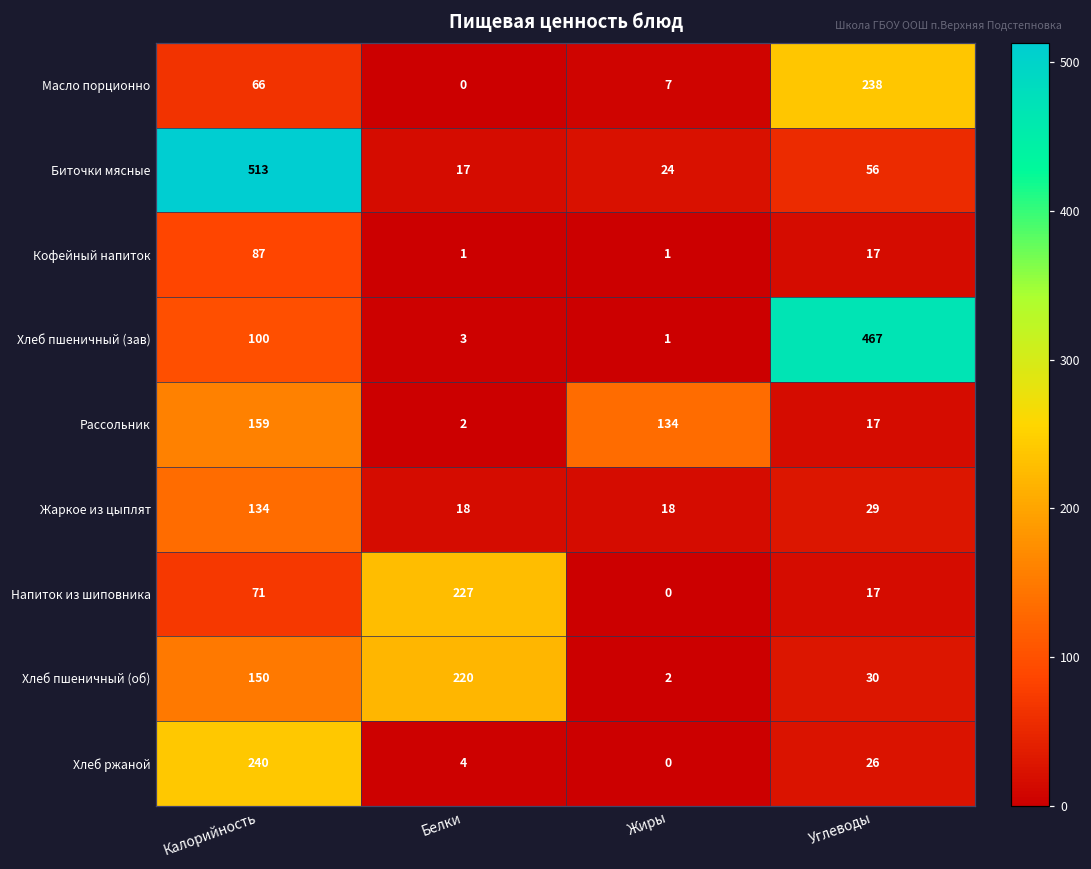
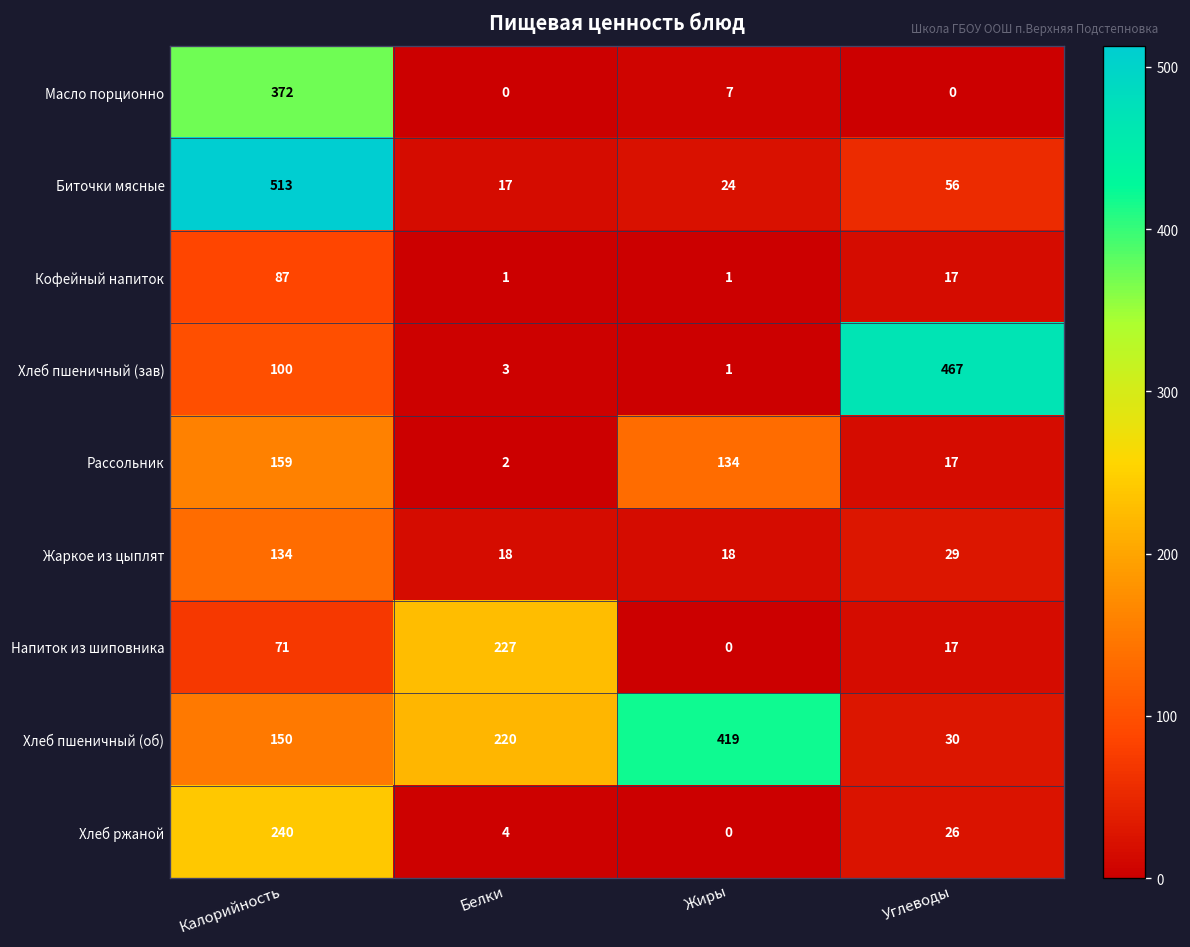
  {
    "Масло порционно": {
-     "Калорийность": 66,
+     "Калорийность": 372,
      "Белки": 0,
      "Жиры": 7,
-     "Углеводы": 238
+     "Углеводы": 0
    },
    "Биточки мясные": {
      "Калорийность": 513,
      "Белки": 17,
      "Жиры": 24,
      "Углеводы": 56
    },
    "Кофейный напиток": {
      "Калорийность": 87,
      "Белки": 1,
      "Жиры": 1,
      "Углеводы": 17
    },
    "Хлеб пшеничный (зав)": {
      "Калорийность": 100,
      "Белки": 3,
      "Жиры": 1,
      "Углеводы": 467
    },
    "Рассольник": {
      "Калорийность": 159,
      "Белки": 2,
      "Жиры": 134,
      "Углеводы": 17
    },
    "Жаркое из цыплят": {
      "Калорийность": 134,
      "Белки": 18,
      "Жиры": 18,
      "Углеводы": 29
    },
    "Напиток из шиповника": {
      "Калорийность": 71,
      "Белки": 227,
      "Жиры": 0,
      "Углеводы": 17
    },
    "Хлеб пшеничный (об)": {
      "Калорийность": 150,
      "Белки": 220,
-     "Жиры": 2,
+     "Жиры": 419,
      "Углеводы": 30
    },
    "Хлеб ржаной": {
      "Калорийность": 240,
      "Белки": 4,
      "Жиры": 0,
      "Углеводы": 26
    }
  }
